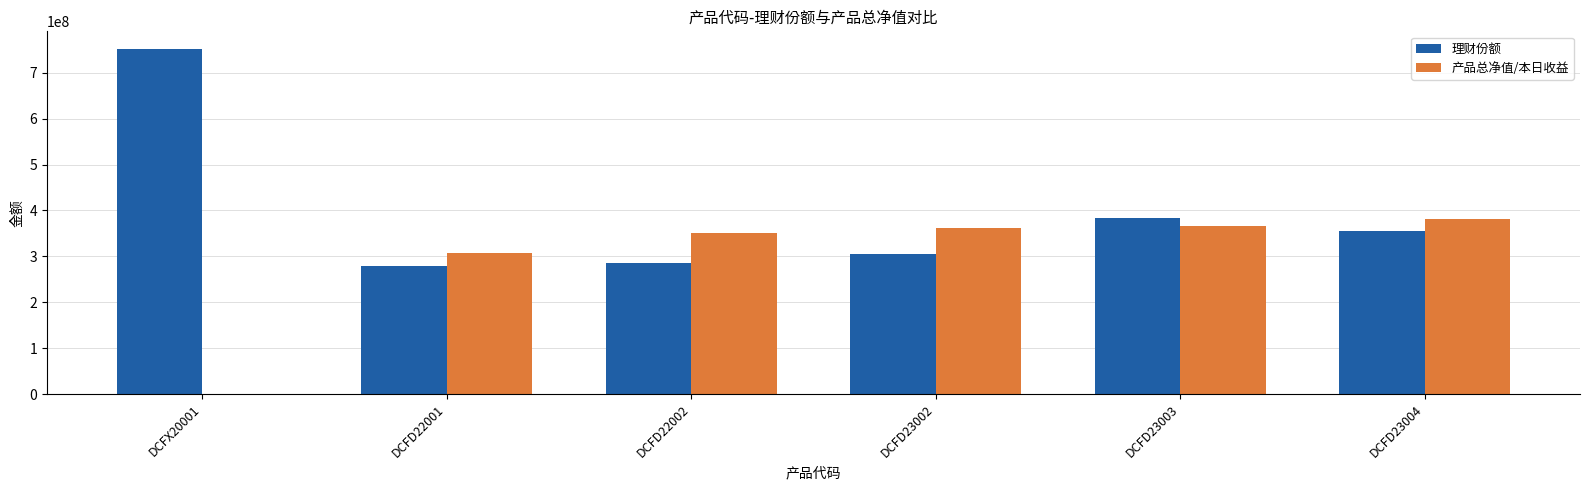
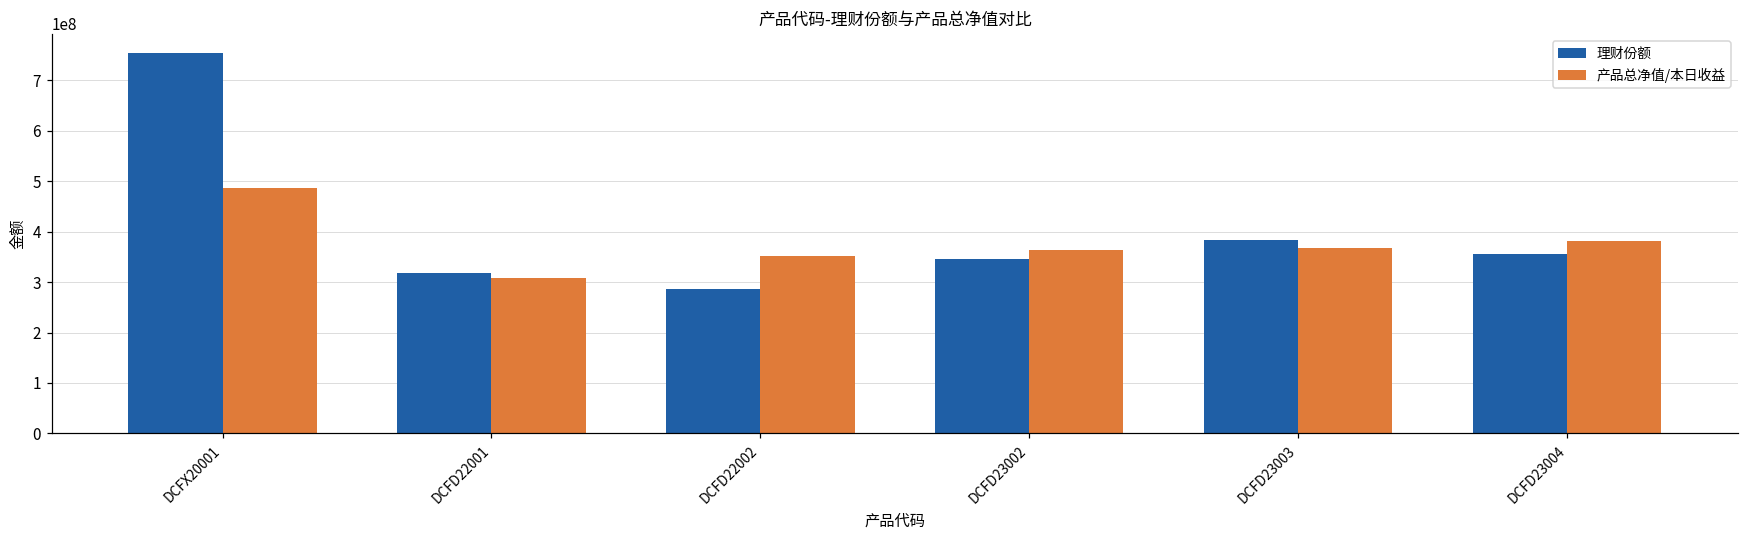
  {
    "理财份额": {
      "DCFX20001": 750000000,
-     "DCFD22001": 280000000,
+     "DCFD22001": 320000000,
      "DCFD22002": 290000000,
-     "DCFD23002": 300000000,
+     "DCFD23002": 350000000,
      "DCFD23003": 380000000,
      "DCFD23004": 350000000
    },
    "产品总净值/本日收益": {
-     "DCFX20001": 0,
+     "DCFX20001": 490000000,
      "DCFD22001": 310000000,
      "DCFD22002": 350000000,
      "DCFD23002": 360000000,
      "DCFD23003": 370000000,
      "DCFD23004": 380000000
    }
  }
